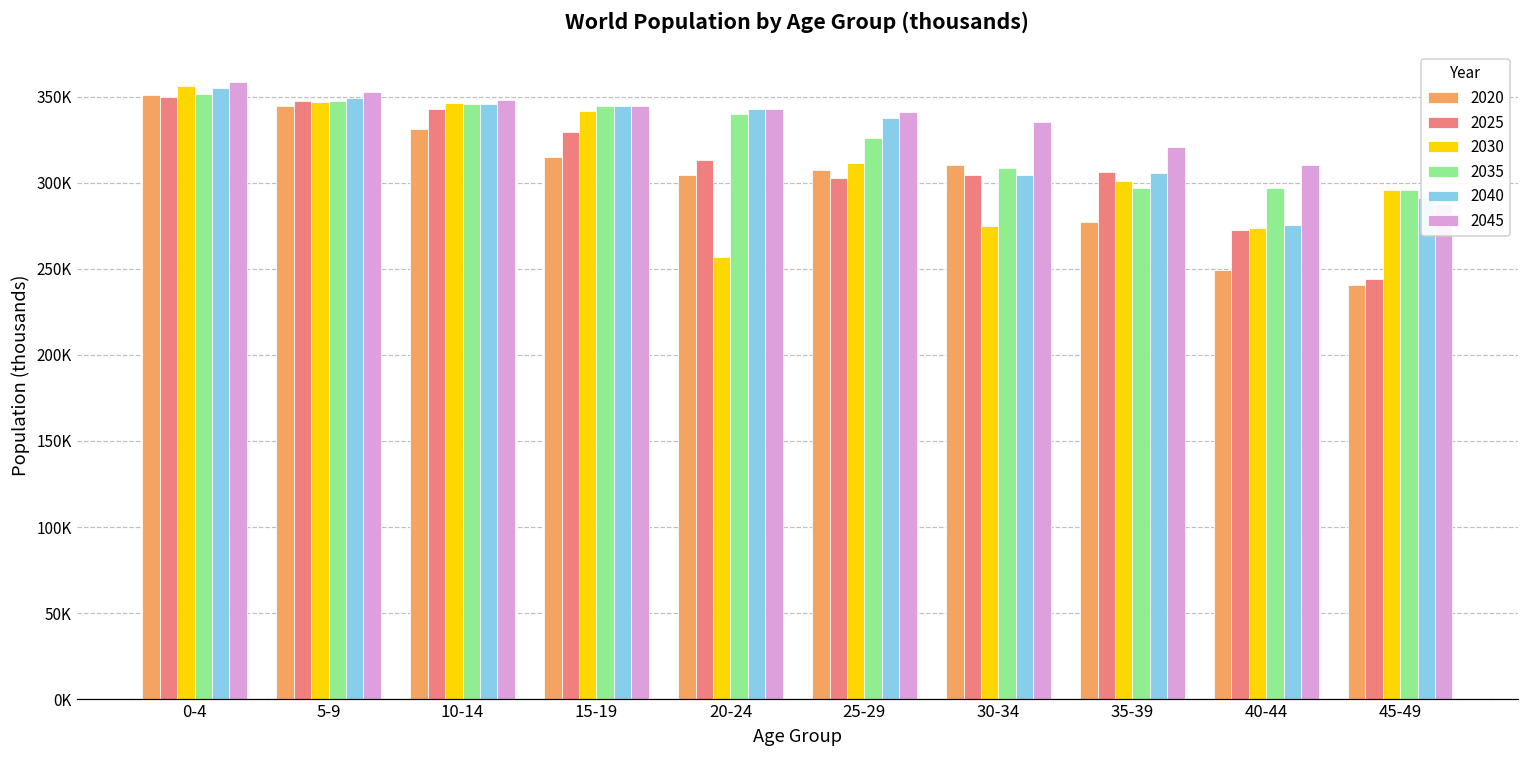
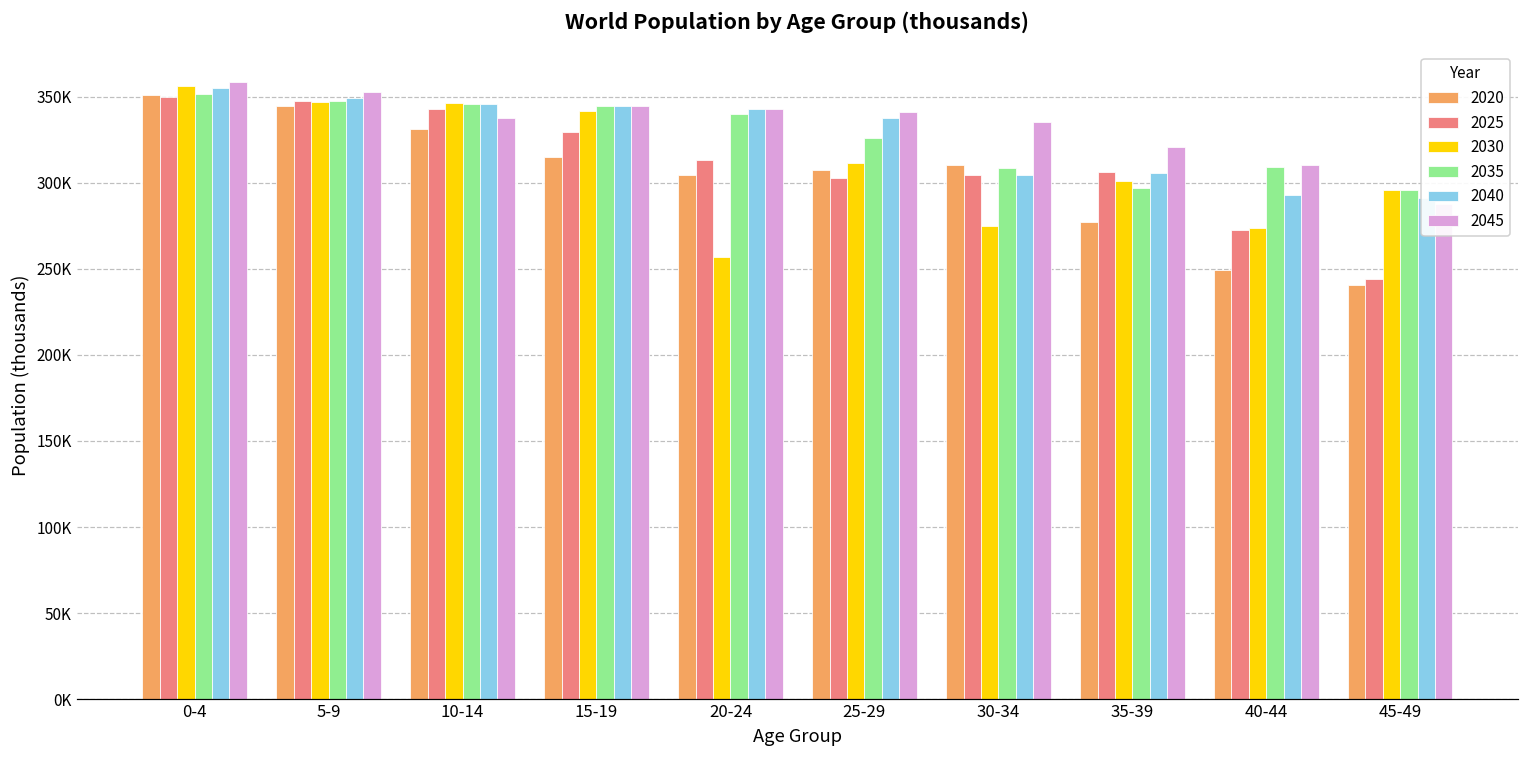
  {
    "2030": {
      "0-4": 356000,
      "5-9": 347000,
      "10-14": 346000,
      "15-19": 341000,
      "20-24": 257000,
      "25-29": 311000,
      "30-34": 275000,
      "35-39": 301000,
      "40-44": 274000,
      "45-49": 296000
    },
    "2035": {
      "0-4": 352000,
      "5-9": 347000,
      "10-14": 346000,
      "15-19": 345000,
      "20-24": 340000,
      "25-29": 326000,
      "30-34": 309000,
      "35-39": 297000,
-     "40-44": 297000,
+     "40-44": 309000,
      "45-49": 296000
    },
    "2040": {
      "0-4": 355000,
      "5-9": 349000,
      "10-14": 346000,
      "15-19": 345000,
      "20-24": 343000,
      "25-29": 338000,
      "30-34": 304000,
      "35-39": 306000,
-     "40-44": 275000
+     "40-44": 293000
    },
    "2045": {
      "0-4": 358000,
      "5-9": 353000,
-     "10-14": 348000,
+     "10-14": 338000,
      "15-19": 345000,
      "20-24": 343000,
      "25-29": 341000,
      "30-34": 335000,
      "35-39": 321000,
      "40-44": 311000
    }
  }
